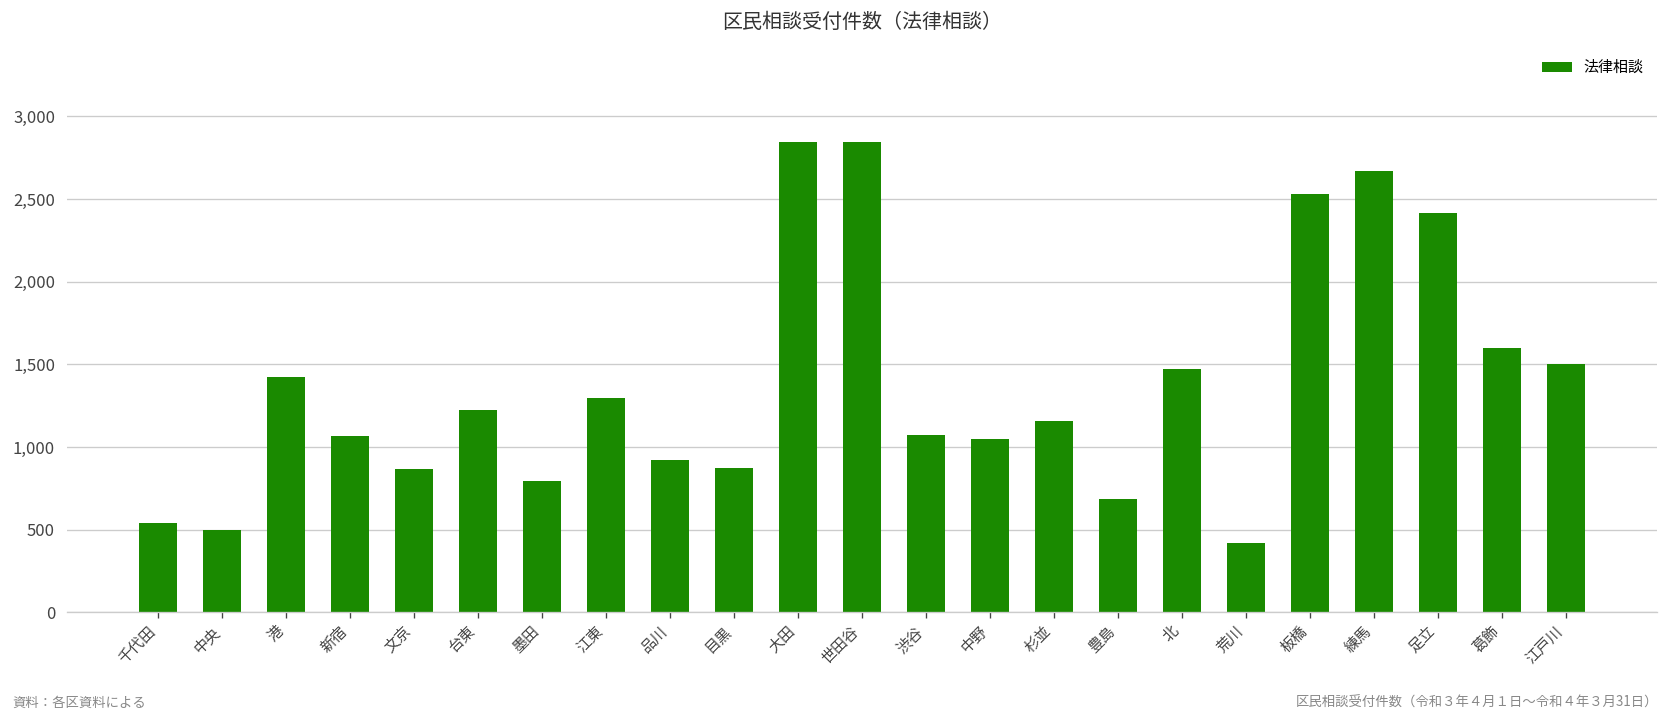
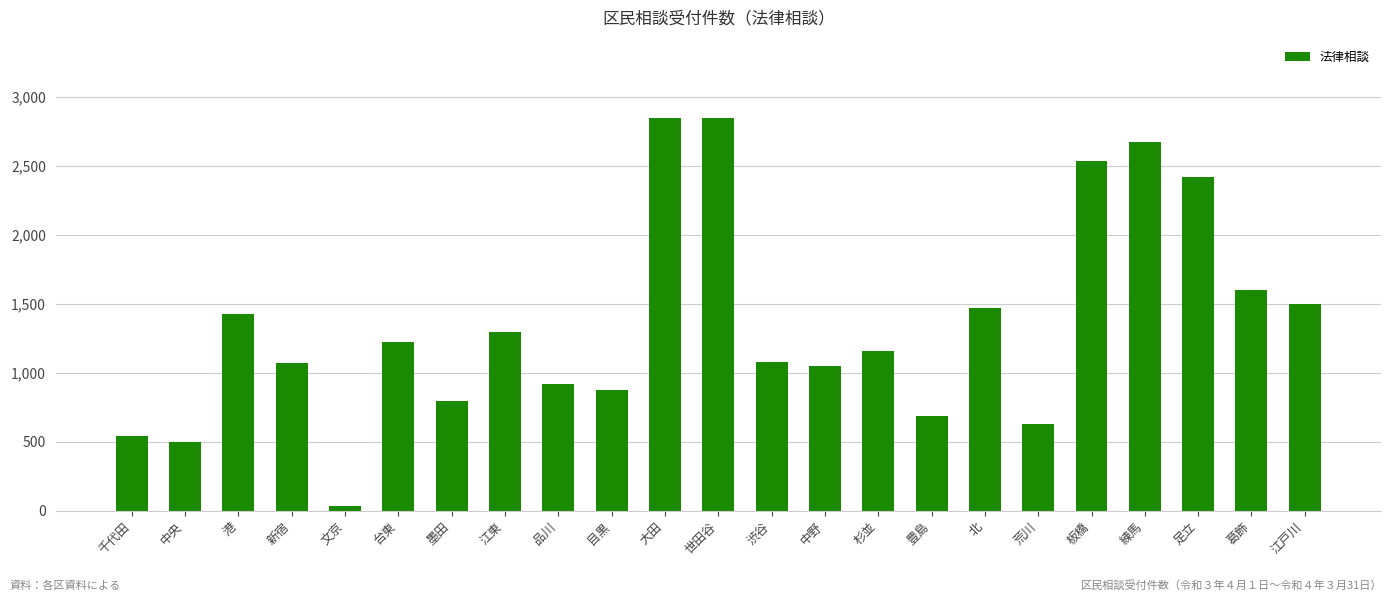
  {
    "千代田": "540",
    "中央": "500",
    "港": "1,420",
    "新宿": "1,070",
-   "文京": "870",
+   "文京": "30",
    "台東": "1,230",
    "墨田": "790",
    "江東": "1,300",
    "品川": "920",
    "目黒": "870",
    "大田": "2,840",
    "世田谷": "2,850",
    "渋谷": "1,070",
    "中野": "1,050",
    "杉並": "1,160",
    "豊島": "690",
    "北": "1,470",
-   "荒川": "420",
+   "荒川": "630",
    "板橋": "2,530",
    "練馬": "2,670",
    "足立": "2,420",
    "葛飾": "1,600",
    "江戸川": "1,500"
  }
